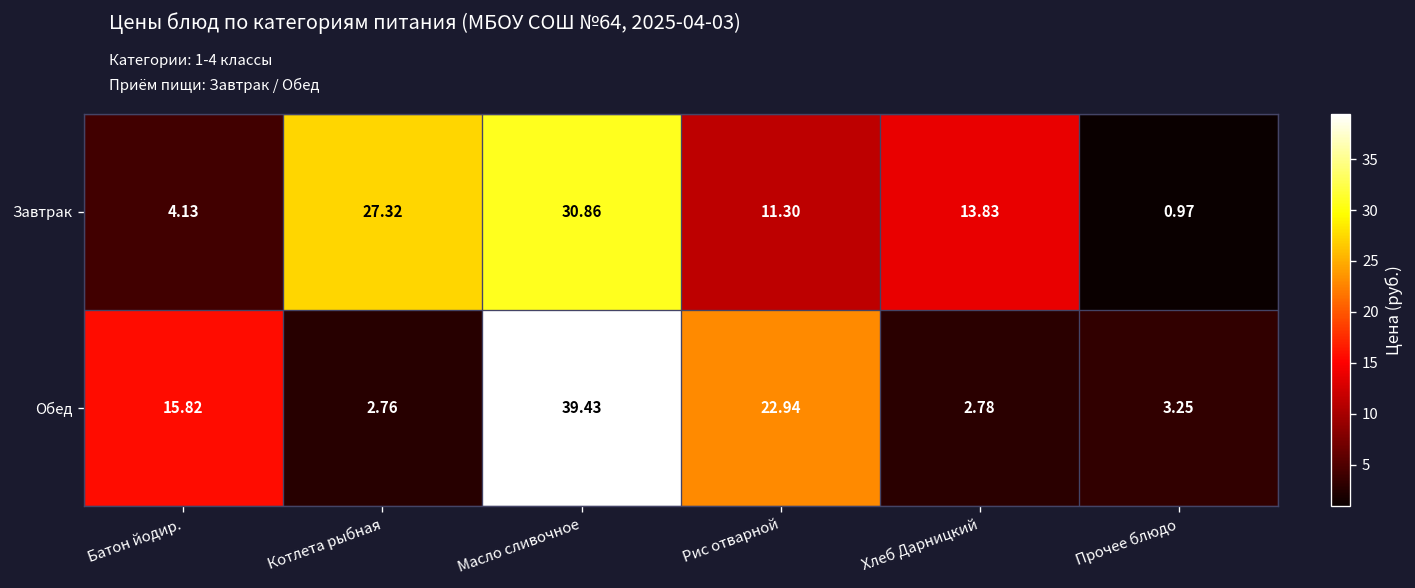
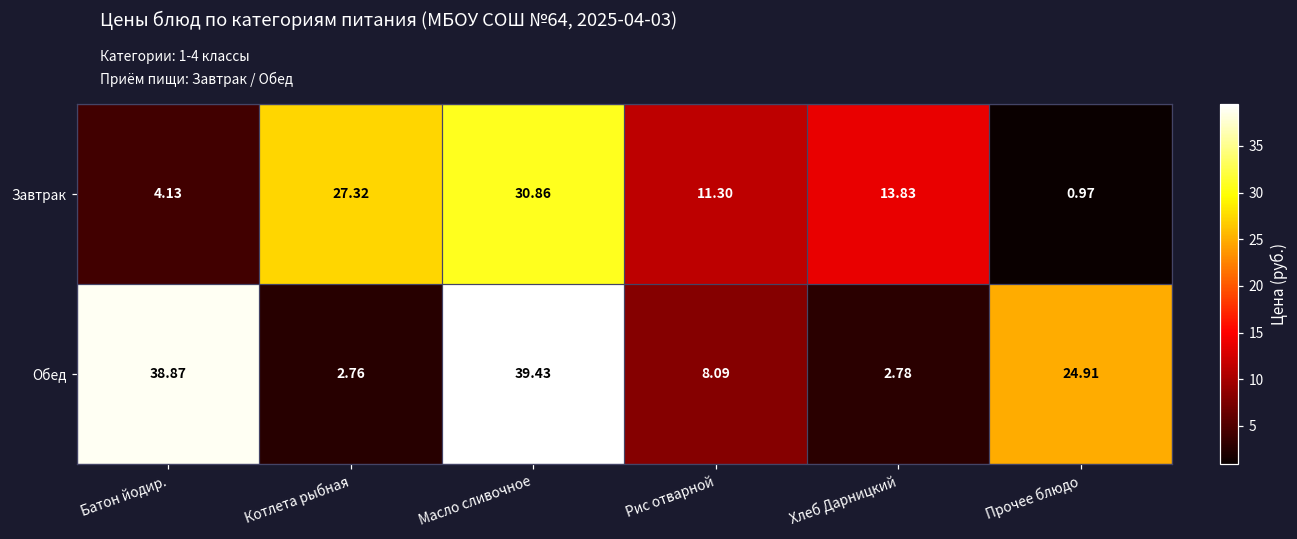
  {
    "Завтрак": {
      "Батон йодир.": 4.13,
      "Котлета рыбная": 27.32,
      "Масло сливочное": 30.86,
      "Рис отварной": 11.30,
      "Хлеб Дарницкий": 13.83,
      "Прочее блюдо": 0.97
    },
    "Обед": {
-     "Батон йодир.": 15.82,
+     "Батон йодир.": 38.87,
      "Котлета рыбная": 2.76,
      "Масло сливочное": 39.43,
-     "Рис отварной": 22.94,
+     "Рис отварной": 8.09,
      "Хлеб Дарницкий": 2.78,
-     "Прочее блюдо": 3.25
+     "Прочее блюдо": 24.91
    }
  }
